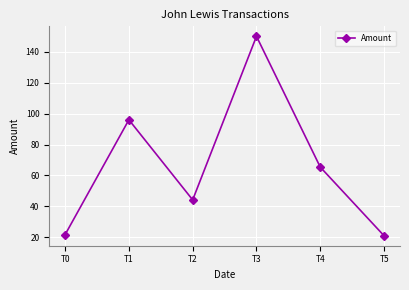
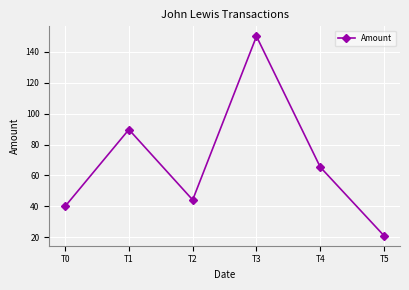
  {
-   "T0": 22,
-   "T1": 96,
+   "T0": 40,
+   "T1": 90,
    "T2": 44,
    "T3": 150,
    "T4": 65,
    "T5": 21
  }
